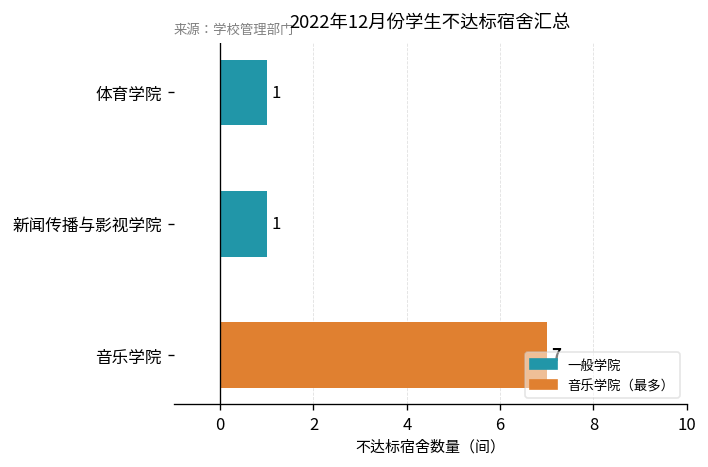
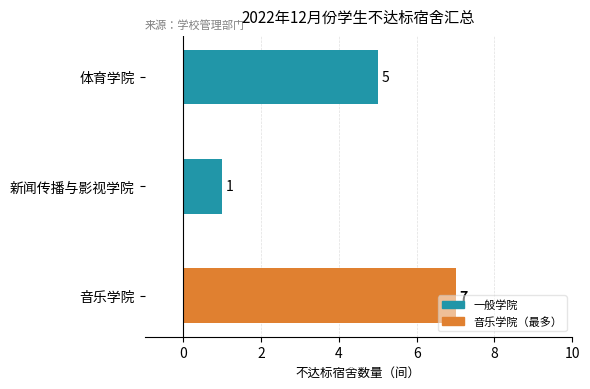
  {
-   "体育学院": 1,
+   "体育学院": 5,
    "新闻传播与影视学院": 1
  }
